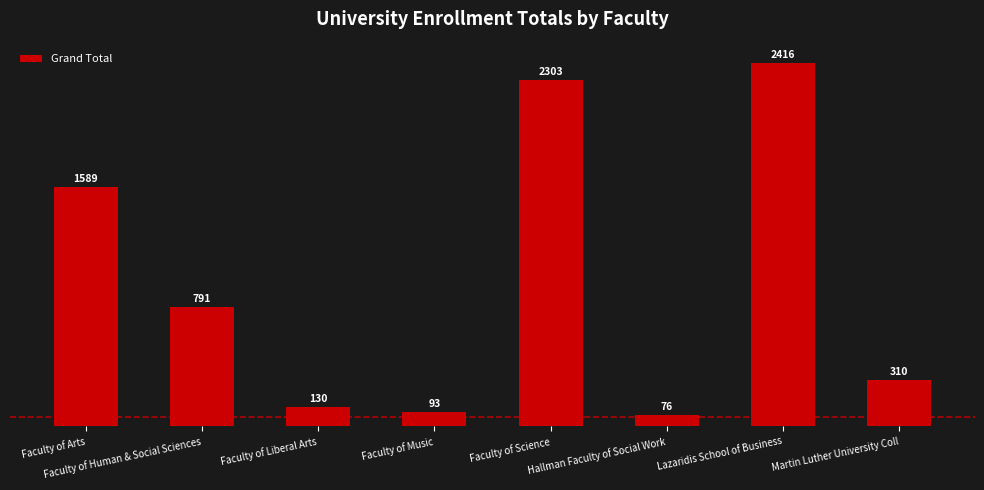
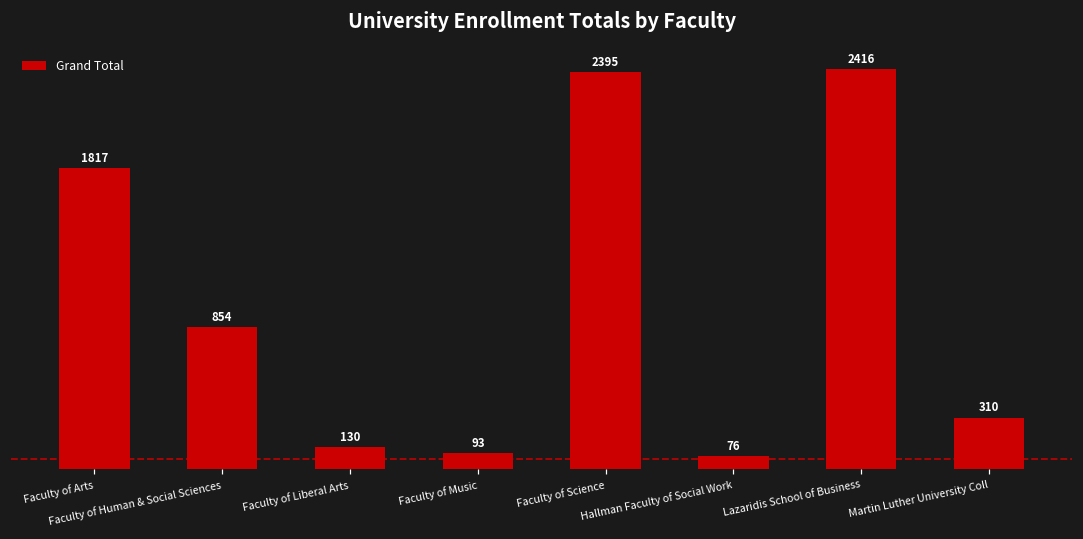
  {
-   "Faculty of Arts": 1589,
-   "Faculty of Human & Social Sciences": 791,
+   "Faculty of Arts": 1817,
+   "Faculty of Human & Social Sciences": 854,
    "Faculty of Liberal Arts": 130,
    "Faculty of Music": 93,
-   "Faculty of Science": 2303,
+   "Faculty of Science": 2395,
    "Hallman Faculty of Social Work": 76,
    "Lazaridis School of Business": 2416,
    "Martin Luther University Coll": 310
  }
